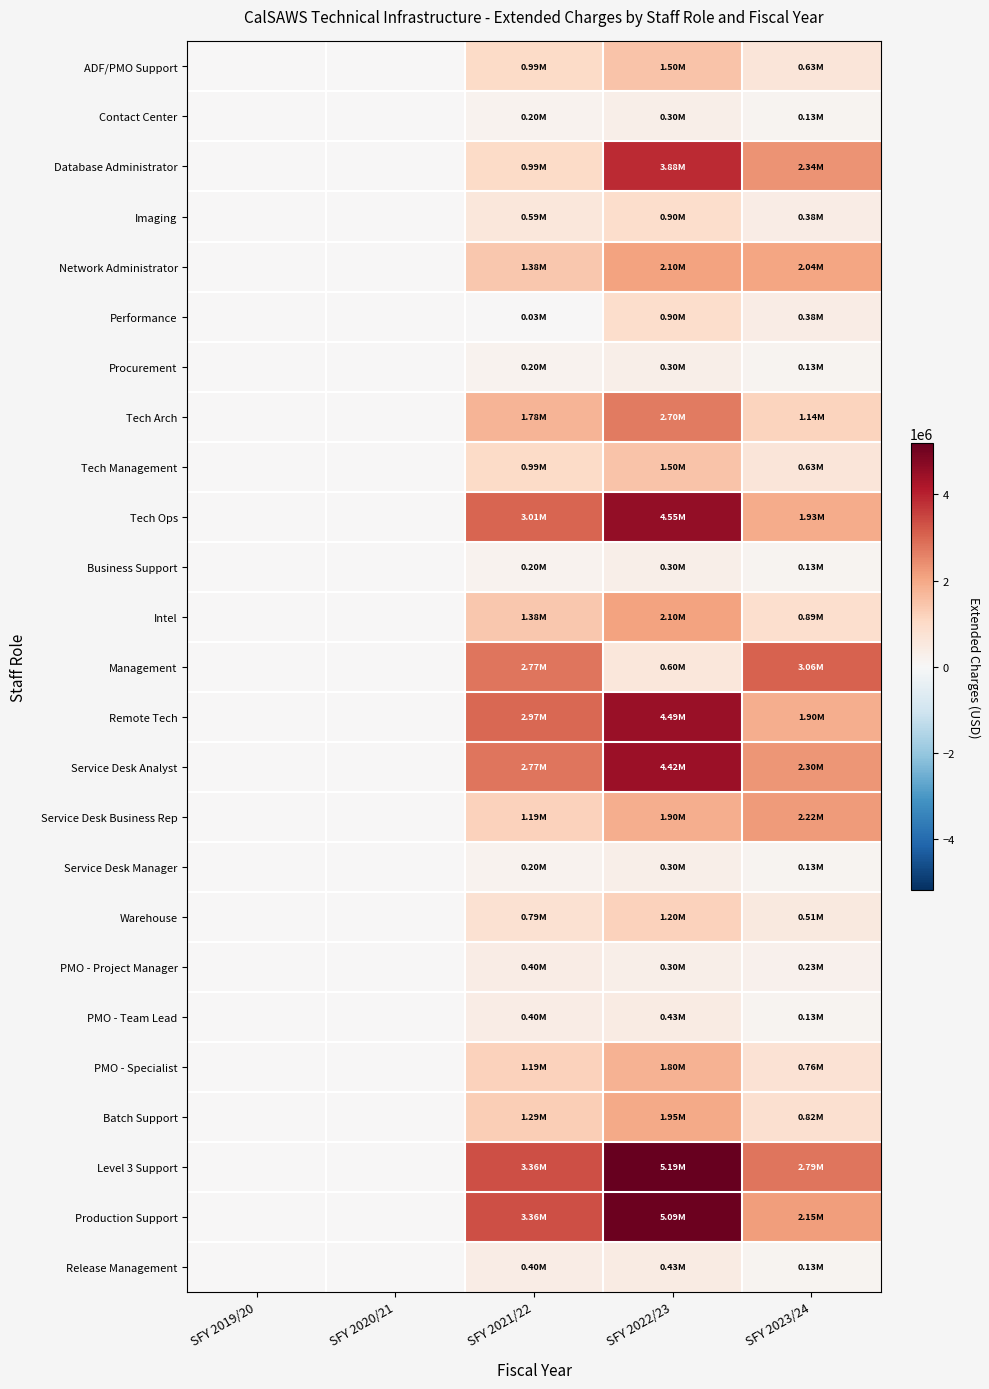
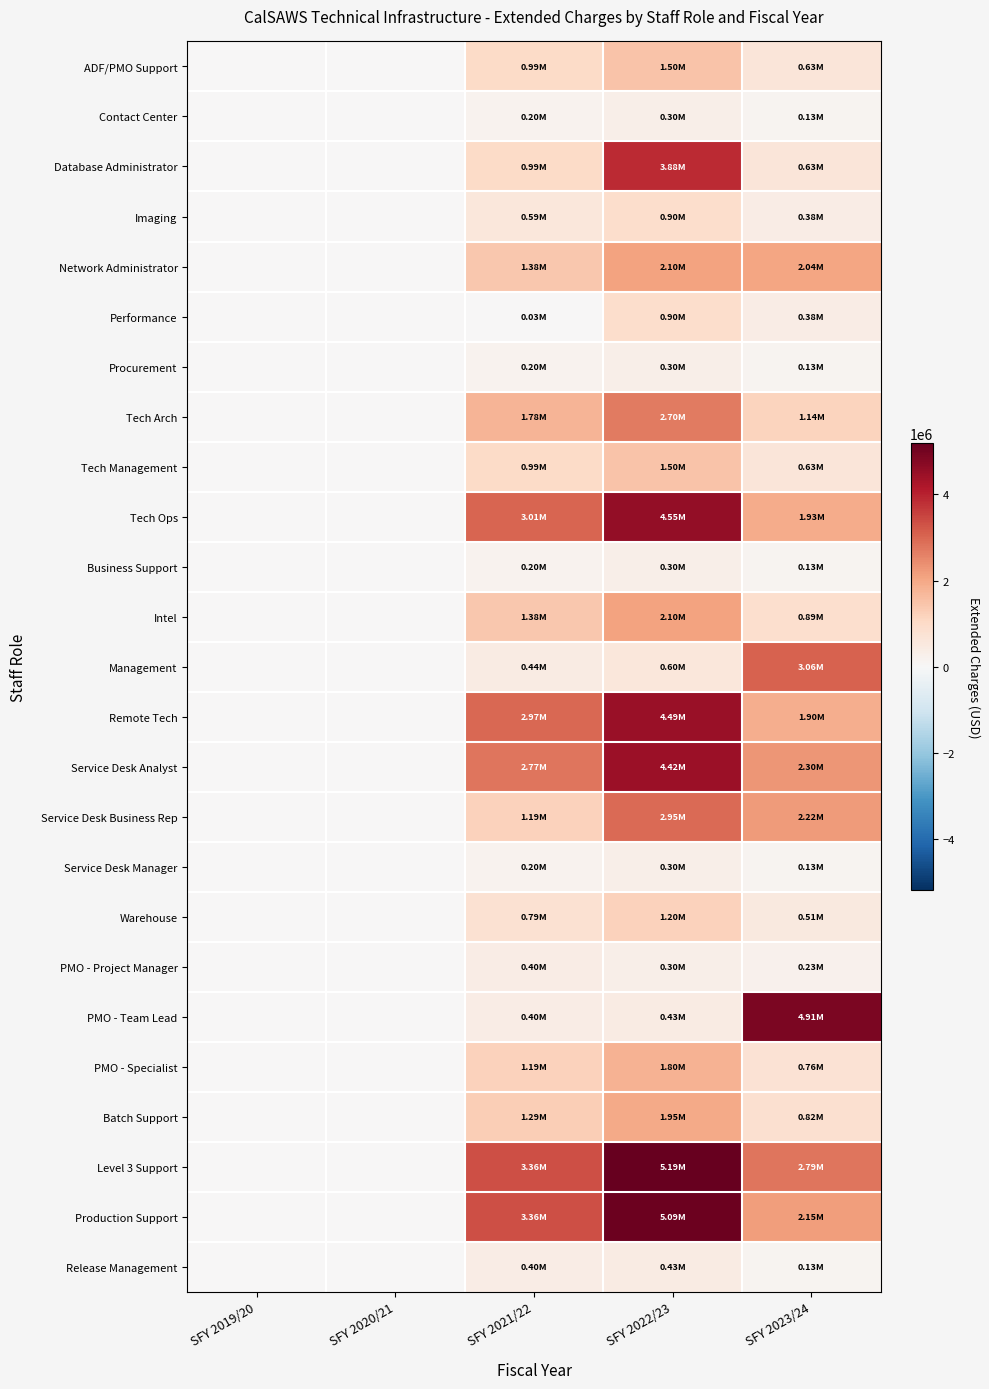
  {
    "ADF/PMO Support": {
      "SFY 2021/22": "0.99M",
      "SFY 2022/23": "1.50M",
      "SFY 2023/24": "0.63M"
    },
    "Contact Center": {
      "SFY 2021/22": "0.20M",
      "SFY 2022/23": "0.30M",
      "SFY 2023/24": "0.13M"
    },
    "Database Administrator": {
      "SFY 2021/22": "0.99M",
      "SFY 2022/23": "3.88M",
-     "SFY 2023/24": "2.34M"
+     "SFY 2023/24": "0.63M"
    },
    "Imaging": {
      "SFY 2021/22": "0.59M",
      "SFY 2022/23": "0.90M",
      "SFY 2023/24": "0.38M"
    },
    "Network Administrator": {
      "SFY 2021/22": "1.38M",
      "SFY 2022/23": "2.10M",
      "SFY 2023/24": "2.04M"
    },
    "Performance": {
      "SFY 2021/22": "0.03M",
      "SFY 2022/23": "0.90M",
      "SFY 2023/24": "0.38M"
    },
    "Procurement": {
      "SFY 2021/22": "0.20M",
      "SFY 2022/23": "0.30M",
      "SFY 2023/24": "0.13M"
    },
    "Tech Arch": {
      "SFY 2021/22": "1.78M",
      "SFY 2022/23": "2.70M",
      "SFY 2023/24": "1.14M"
    },
    "Tech Management": {
      "SFY 2021/22": "0.99M",
      "SFY 2022/23": "1.50M",
      "SFY 2023/24": "0.63M"
    },
    "Tech Ops": {
      "SFY 2021/22": "3.01M",
      "SFY 2022/23": "4.55M",
      "SFY 2023/24": "1.93M"
    },
    "Business Support": {
      "SFY 2021/22": "0.20M",
      "SFY 2022/23": "0.30M",
      "SFY 2023/24": "0.13M"
    },
    "Intel": {
      "SFY 2021/22": "1.38M",
      "SFY 2022/23": "2.10M",
      "SFY 2023/24": "0.89M"
    },
    "Management": {
-     "SFY 2021/22": "2.77M",
+     "SFY 2021/22": "0.44M",
      "SFY 2022/23": "0.60M",
      "SFY 2023/24": "3.06M"
    },
    "Remote Tech": {
      "SFY 2021/22": "2.97M",
      "SFY 2022/23": "4.49M",
      "SFY 2023/24": "1.90M"
    },
    "Service Desk Analyst": {
      "SFY 2021/22": "2.77M",
      "SFY 2022/23": "4.42M",
      "SFY 2023/24": "2.30M"
    },
    "Service Desk Business Rep": {
      "SFY 2021/22": "1.19M",
-     "SFY 2022/23": "1.90M",
+     "SFY 2022/23": "2.95M",
      "SFY 2023/24": "2.22M"
    },
    "Service Desk Manager": {
      "SFY 2021/22": "0.20M",
      "SFY 2022/23": "0.30M",
      "SFY 2023/24": "0.13M"
    },
    "Warehouse": {
      "SFY 2021/22": "0.79M",
      "SFY 2022/23": "1.20M",
      "SFY 2023/24": "0.51M"
    },
    "PMO - Project Manager": {
      "SFY 2021/22": "0.40M",
      "SFY 2022/23": "0.30M",
      "SFY 2023/24": "0.23M"
    },
    "PMO - Team Lead": {
      "SFY 2021/22": "0.40M",
      "SFY 2022/23": "0.43M",
-     "SFY 2023/24": "0.13M"
+     "SFY 2023/24": "4.91M"
    },
    "PMO - Specialist": {
      "SFY 2021/22": "1.19M",
      "SFY 2022/23": "1.80M",
      "SFY 2023/24": "0.76M"
    },
    "Batch Support": {
      "SFY 2021/22": "1.29M",
      "SFY 2022/23": "1.95M",
      "SFY 2023/24": "0.82M"
    },
    "Level 3 Support": {
      "SFY 2021/22": "3.36M",
      "SFY 2022/23": "5.19M",
      "SFY 2023/24": "2.79M"
    },
    "Production Support": {
      "SFY 2021/22": "3.36M",
      "SFY 2022/23": "5.09M",
      "SFY 2023/24": "2.15M"
    },
    "Release Management": {
      "SFY 2021/22": "0.40M",
      "SFY 2022/23": "0.43M",
      "SFY 2023/24": "0.13M"
    }
  }
